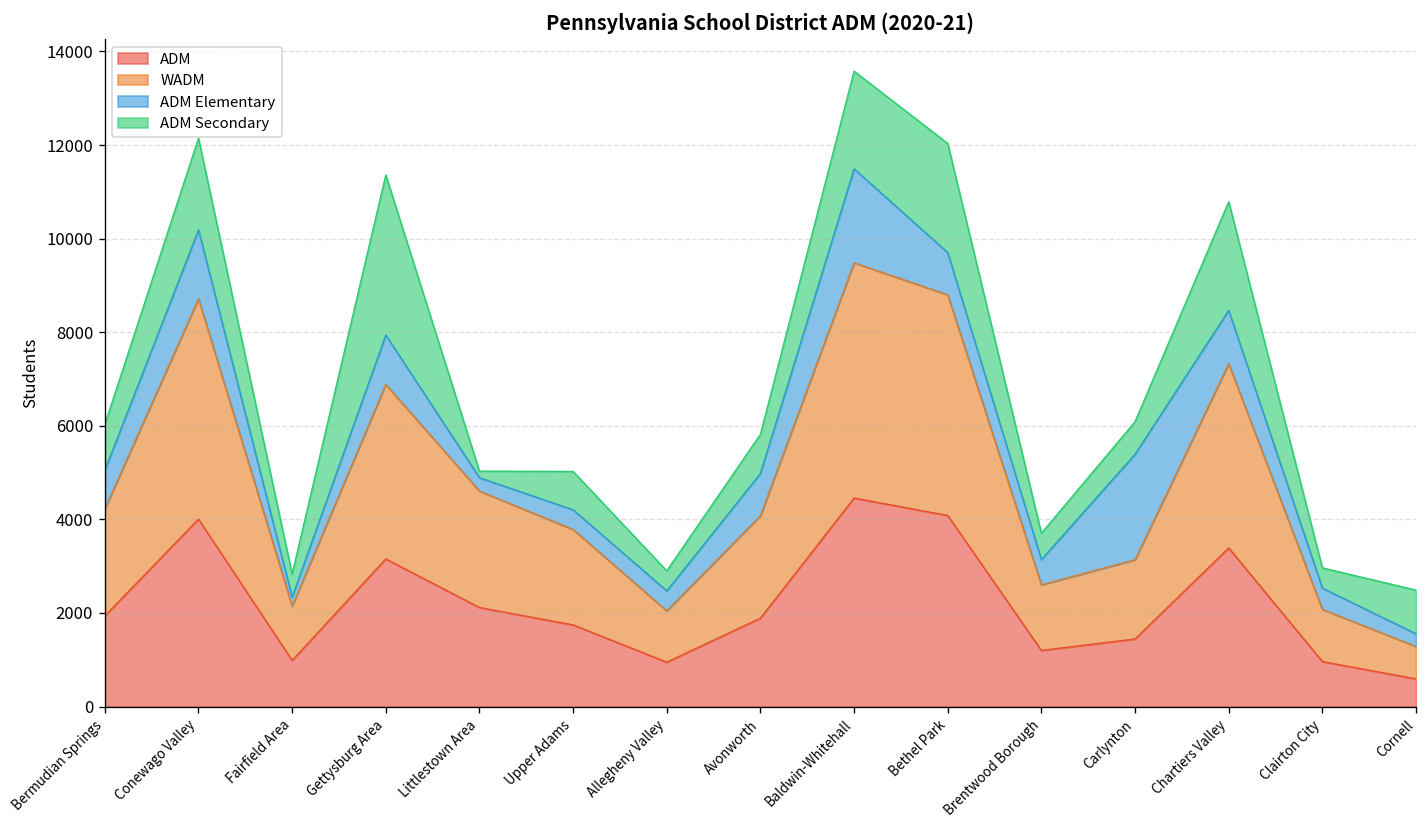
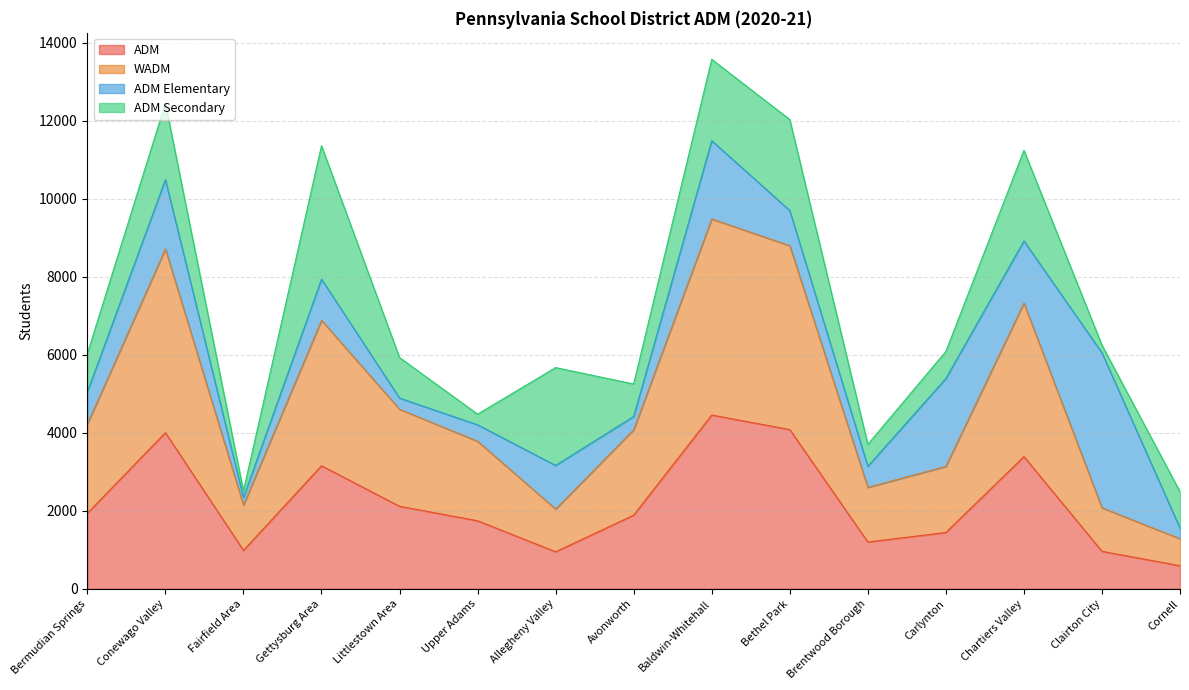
  {
    "ADM Elementary": {
      "Bermudian Springs": 800,
-     "Conewago Valley": 1500,
+     "Conewago Valley": 1800,
      "Fairfield Area": 200,
      "Gettysburg Area": 1100,
      "Littlestown Area": 300,
      "Upper Adams": 400,
-     "Allegheny Valley": 400,
-     "Avonworth": 900,
+     "Allegheny Valley": 1100,
+     "Avonworth": 300,
      "Baldwin-Whitehall": 2000,
      "Bethel Park": 900,
      "Brentwood Borough": 500,
      "Carlynton": 2300,
-     "Chartiers Valley": 1100,
-     "Clairton City": 500,
+     "Chartiers Valley": 1600,
+     "Clairton City": 4000,
      "Cornell": 300
    },
    "ADM Secondary": {
      "Bermudian Springs": 1000,
-     "Fairfield Area": 500,
+     "Fairfield Area": 200,
      "Gettysburg Area": 3400,
-     "Littlestown Area": 100,
-     "Upper Adams": 800,
-     "Allegheny Valley": 400,
+     "Littlestown Area": 1000,
+     "Upper Adams": 300,
+     "Allegheny Valley": 2500,
      "Avonworth": 800,
      "Baldwin-Whitehall": 2100,
      "Bethel Park": 2300,
      "Brentwood Borough": 600,
      "Carlynton": 700,
      "Chartiers Valley": 2300,
-     "Clairton City": 400,
+     "Clairton City": 200,
      "Cornell": 900
    }
  }
